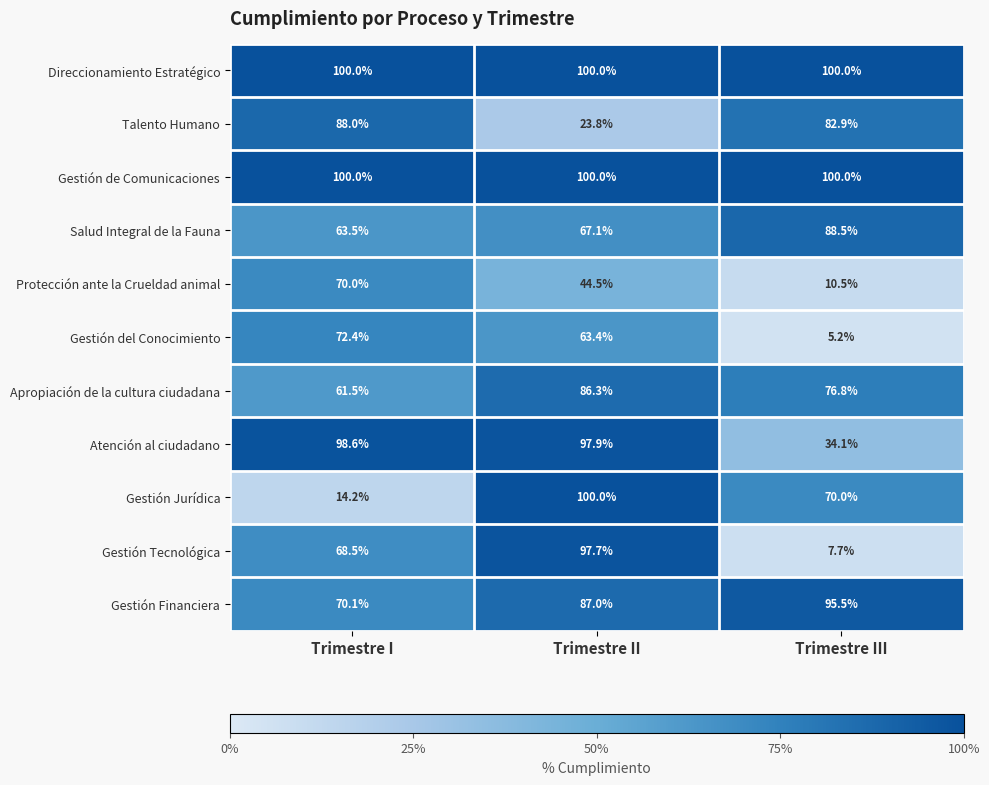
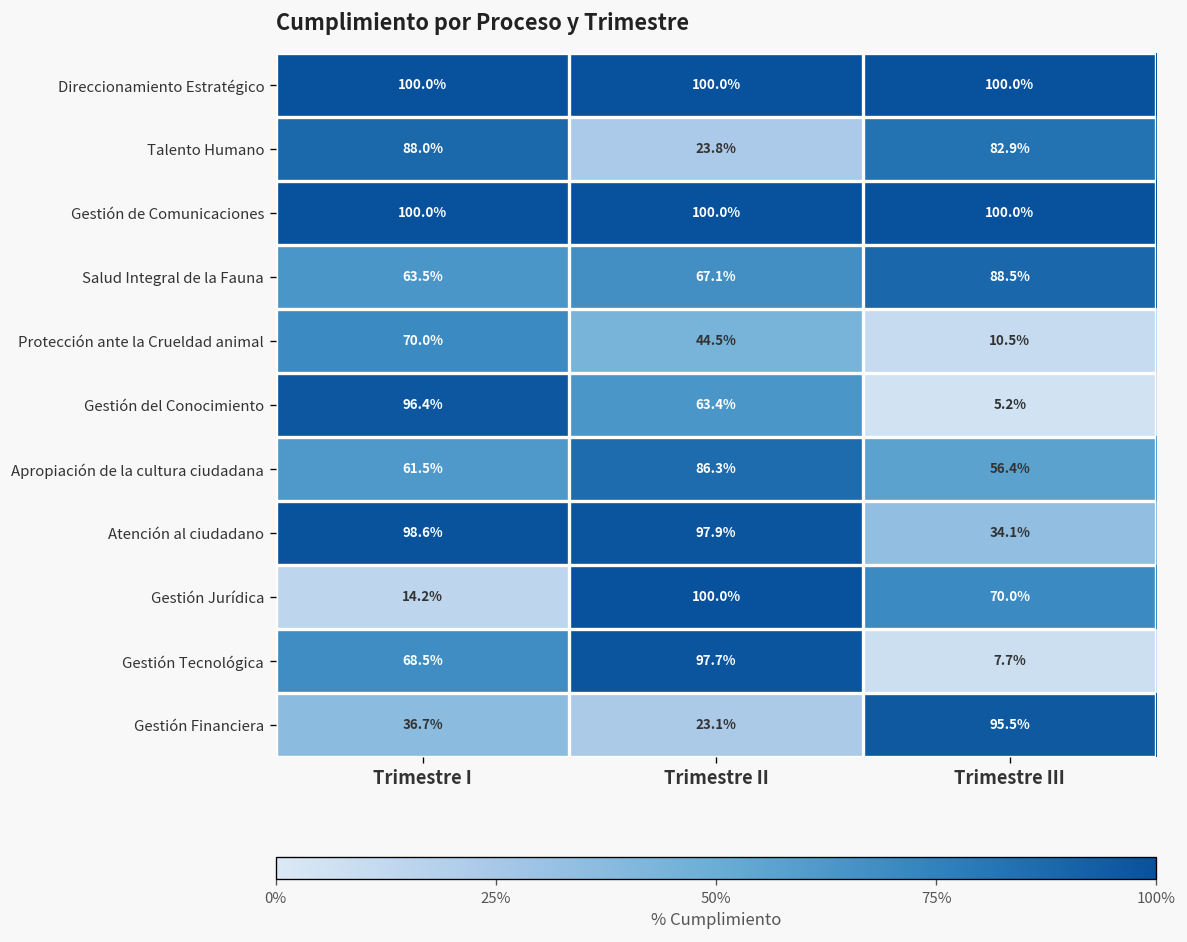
  {
    "Direccionamiento Estratégico": {
      "Trimestre I": "100.0%",
      "Trimestre II": "100.0%",
      "Trimestre III": "100.0%"
    },
    "Talento Humano": {
      "Trimestre I": "88.0%",
      "Trimestre II": "23.8%",
      "Trimestre III": "82.9%"
    },
    "Gestión de Comunicaciones": {
      "Trimestre I": "100.0%",
      "Trimestre II": "100.0%",
      "Trimestre III": "100.0%"
    },
    "Salud Integral de la Fauna": {
      "Trimestre I": "63.5%",
      "Trimestre II": "67.1%",
      "Trimestre III": "88.5%"
    },
    "Protección ante la Crueldad animal": {
      "Trimestre I": "70.0%",
      "Trimestre II": "44.5%",
      "Trimestre III": "10.5%"
    },
    "Gestión del Conocimiento": {
-     "Trimestre I": "72.4%",
+     "Trimestre I": "96.4%",
      "Trimestre II": "63.4%",
      "Trimestre III": "5.2%"
    },
    "Apropiación de la cultura ciudadana": {
      "Trimestre I": "61.5%",
      "Trimestre II": "86.3%",
-     "Trimestre III": "76.8%"
+     "Trimestre III": "56.4%"
    },
    "Atención al ciudadano": {
      "Trimestre I": "98.6%",
      "Trimestre II": "97.9%",
      "Trimestre III": "34.1%"
    },
    "Gestión Jurídica": {
      "Trimestre I": "14.2%",
      "Trimestre II": "100.0%",
      "Trimestre III": "70.0%"
    },
    "Gestión Tecnológica": {
      "Trimestre I": "68.5%",
      "Trimestre II": "97.7%",
      "Trimestre III": "7.7%"
    },
    "Gestión Financiera": {
-     "Trimestre I": "70.1%",
-     "Trimestre II": "87.0%",
+     "Trimestre I": "36.7%",
+     "Trimestre II": "23.1%",
      "Trimestre III": "95.5%"
    }
  }
